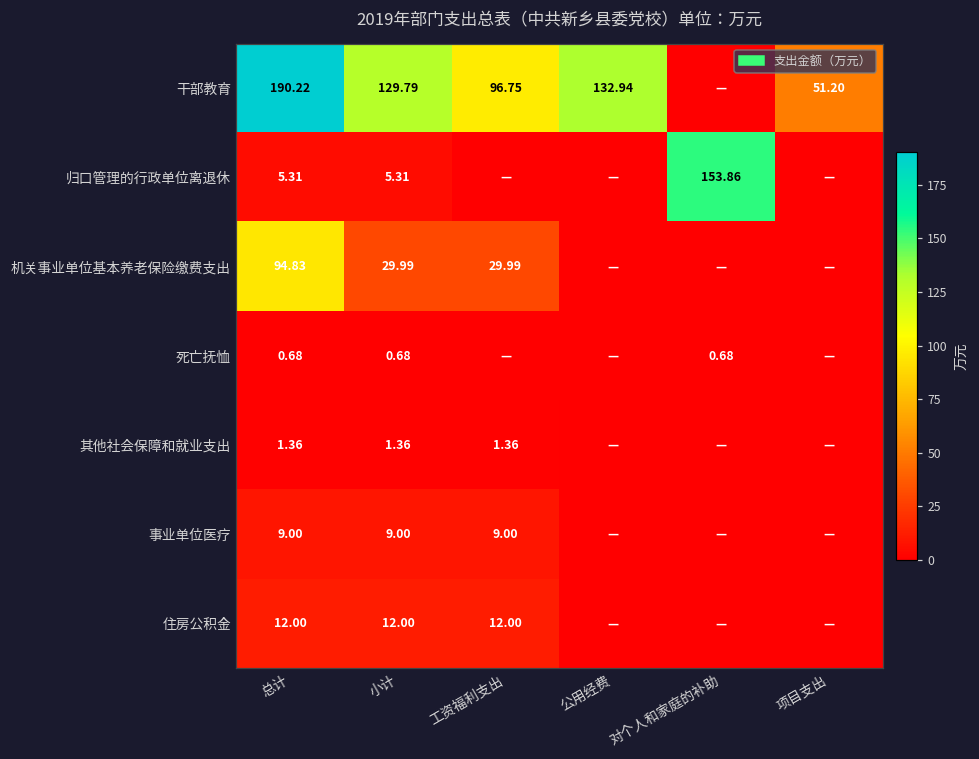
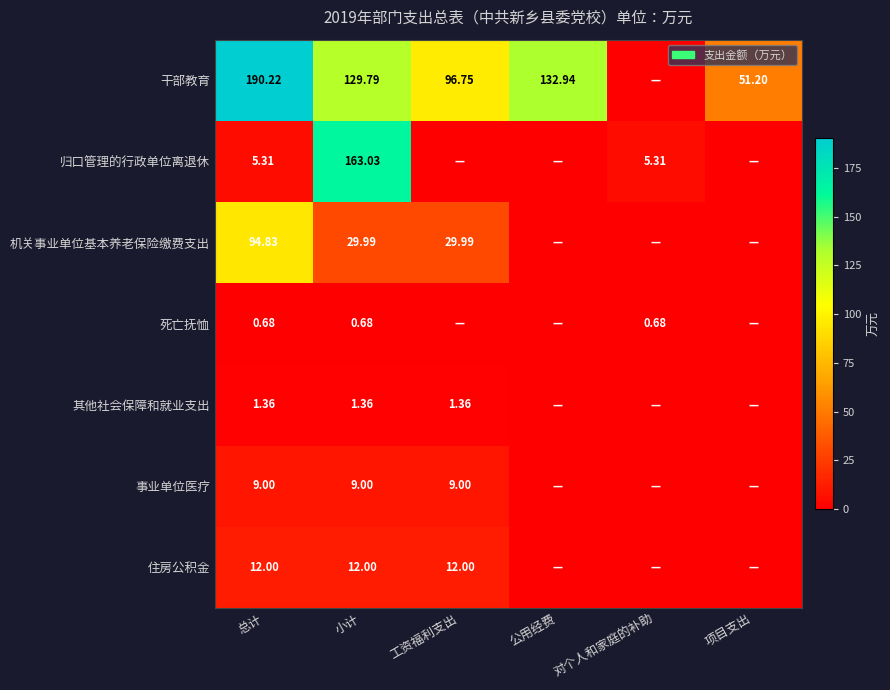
  {
    "干部教育": {
      "总计": 190.22,
      "小计": 129.79,
      "工资福利支出": 96.75,
      "公用经费": 132.94,
      "项目支出": 51.20
    },
    "归口管理的行政单位离退休": {
      "总计": 5.31,
-     "小计": 5.31,
-     "对个人和家庭的补助": 153.86
+     "小计": 163.03,
+     "对个人和家庭的补助": 5.31
    },
    "机关事业单位基本养老保险缴费支出": {
      "总计": 94.83,
      "小计": 29.99,
      "工资福利支出": 29.99
    },
    "死亡抚恤": {
      "总计": 0.68,
      "小计": 0.68,
      "对个人和家庭的补助": 0.68
    },
    "其他社会保障和就业支出": {
      "总计": 1.36,
      "小计": 1.36,
      "工资福利支出": 1.36
    },
    "事业单位医疗": {
      "总计": 9.00,
      "小计": 9.00,
      "工资福利支出": 9.00
    },
    "住房公积金": {
      "总计": 12.00,
      "小计": 12.00,
      "工资福利支出": 12.00
    }
  }
